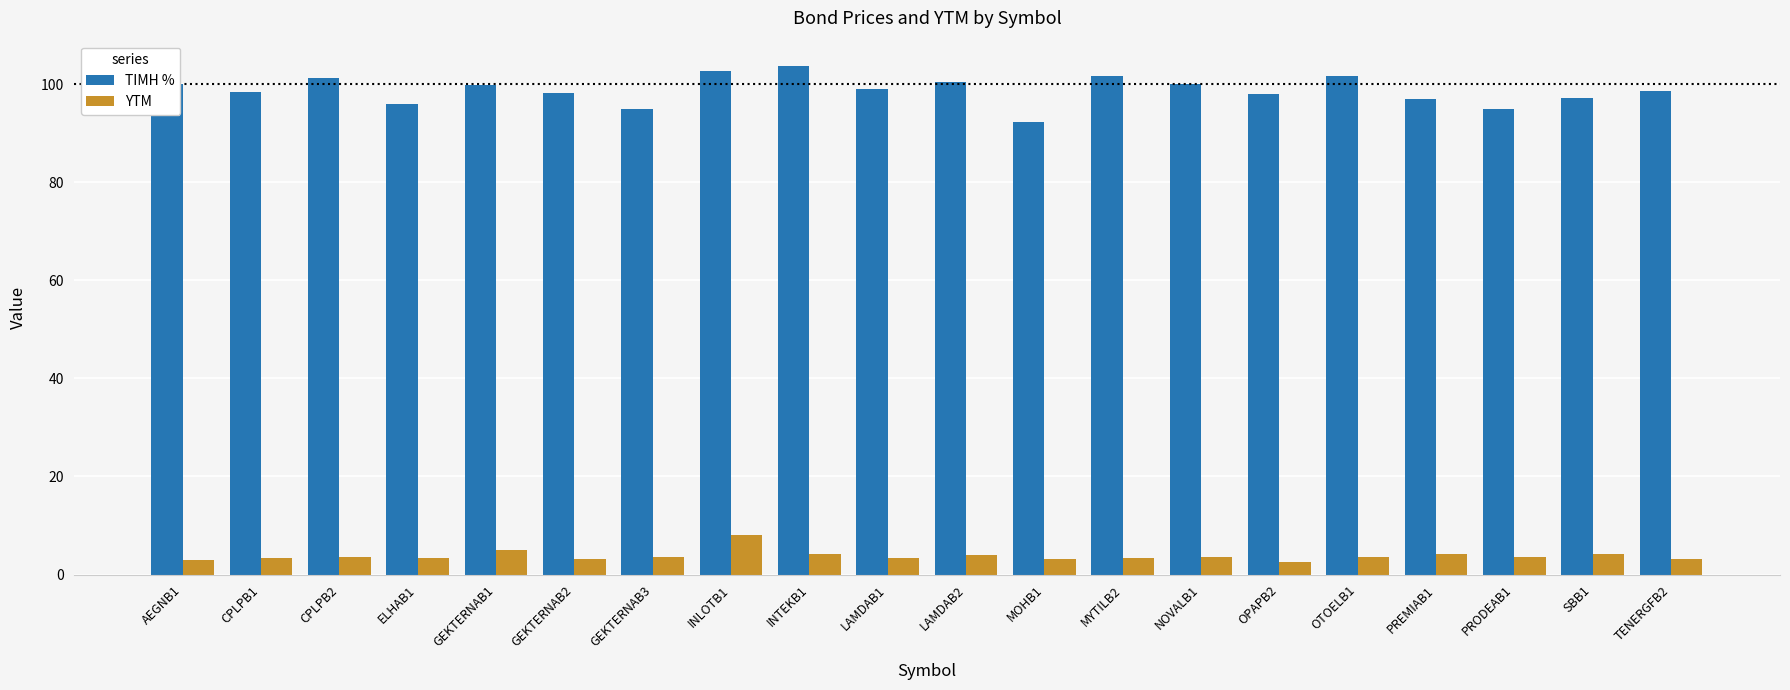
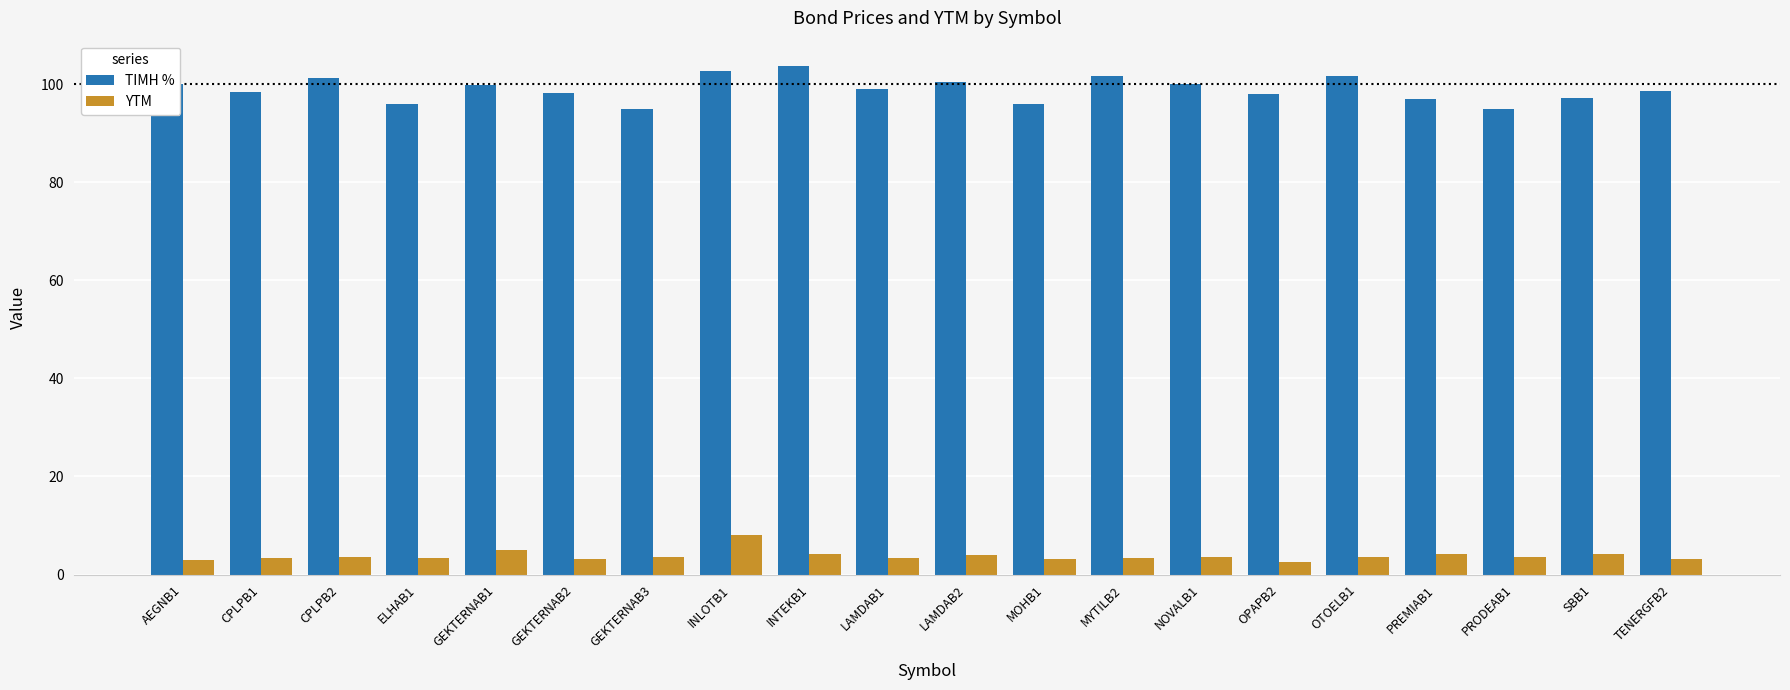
  {
    "ΤΙΜΗ %": {
      "CPLPB1": 98,
      "CPLPB2": 101,
      "ELHAB1": 96,
      "GEKTERNAB1": 100,
      "GEKTERNAB2": 98,
      "GEKTERNAB3": 95,
      "INLOTB1": 103,
      "INTEKB1": 104,
      "LAMDAB1": 99,
      "LAMDAB2": 100,
-     "MOHB1": 92,
+     "MOHB1": 96,
      "MYTILB2": 102,
      "NOVALB1": 100,
      "OPAPB2": 98,
      "OTOELB1": 102,
      "PREMIAB1": 97,
      "PRODEAB1": 95,
      "SBB1": 97,
      "TENERGFB2": 99
    },
    "YTM": {
      "AEGNB1": 3,
      "CPLPB1": 3,
      "CPLPB2": 4,
      "ELHAB1": 3,
      "GEKTERNAB1": 5,
      "GEKTERNAB2": 3,
      "GEKTERNAB3": 4,
      "INLOTB1": 8,
      "INTEKB1": 4,
      "LAMDAB1": 3,
      "LAMDAB2": 4,
      "MOHB1": 3,
      "MYTILB2": 3,
      "NOVALB1": 4,
      "OPAPB2": 3,
      "OTOELB1": 4,
      "PREMIAB1": 4,
      "PRODEAB1": 4,
      "SBB1": 4,
      "TENERGFB2": 3
    }
  }
